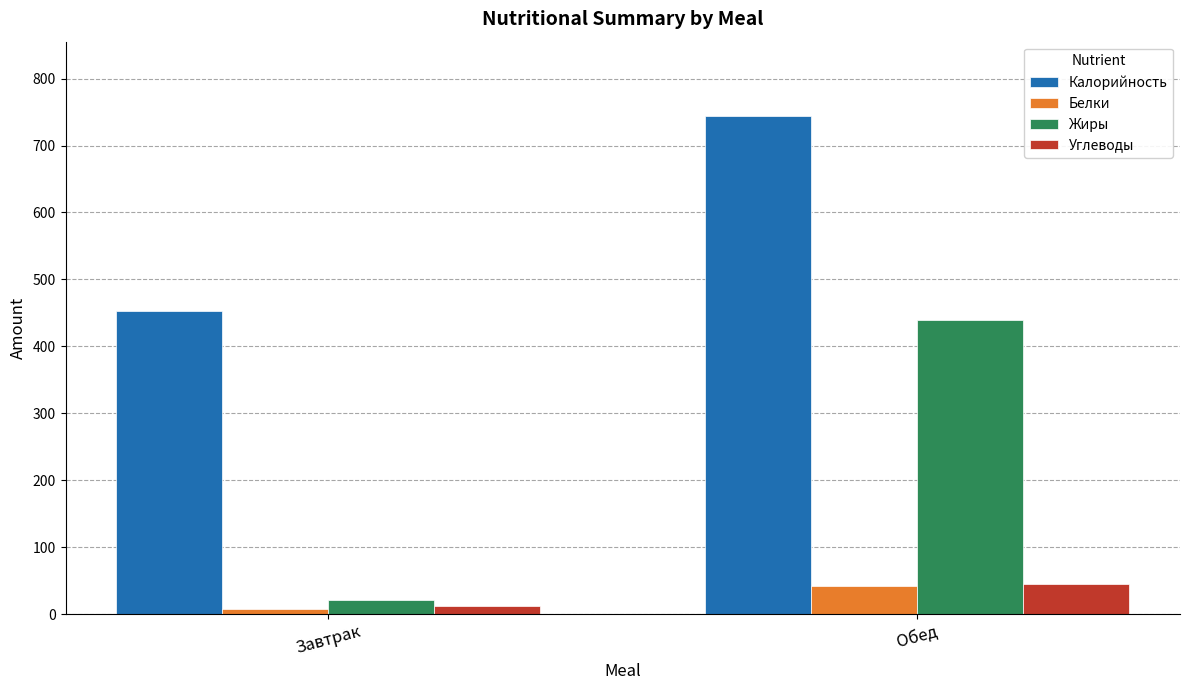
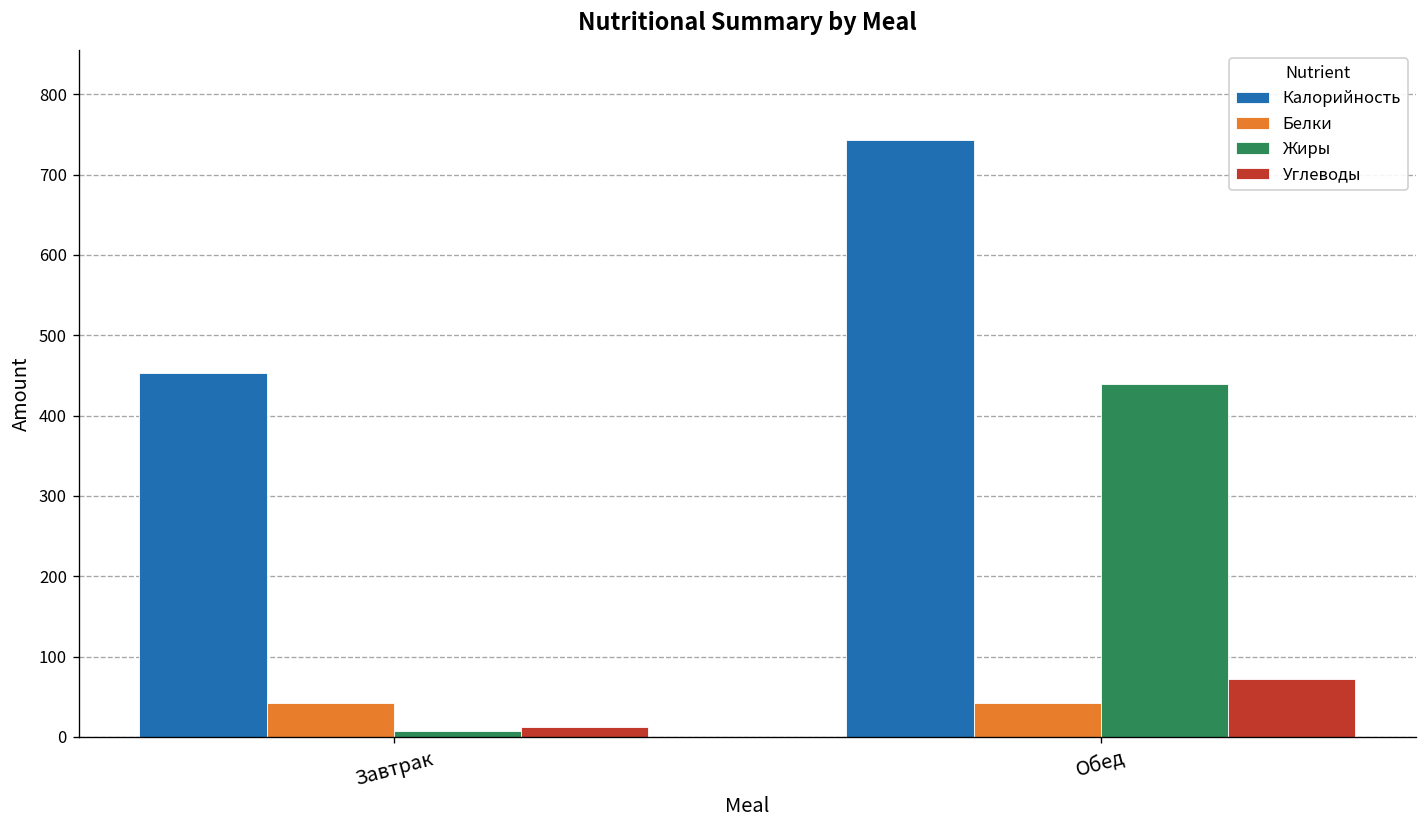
  {
    "Калорийность": {
      "Завтрак": 450,
      "Обед": 740
    },
    "Белки": {
-     "Завтрак": 10,
+     "Завтрак": 40,
      "Обед": 40
    },
    "Жиры": {
-     "Завтрак": 20,
+     "Завтрак": 10,
      "Обед": 440
    },
    "Углеводы": {
      "Завтрак": 10,
-     "Обед": 50
+     "Обед": 70
    }
  }
